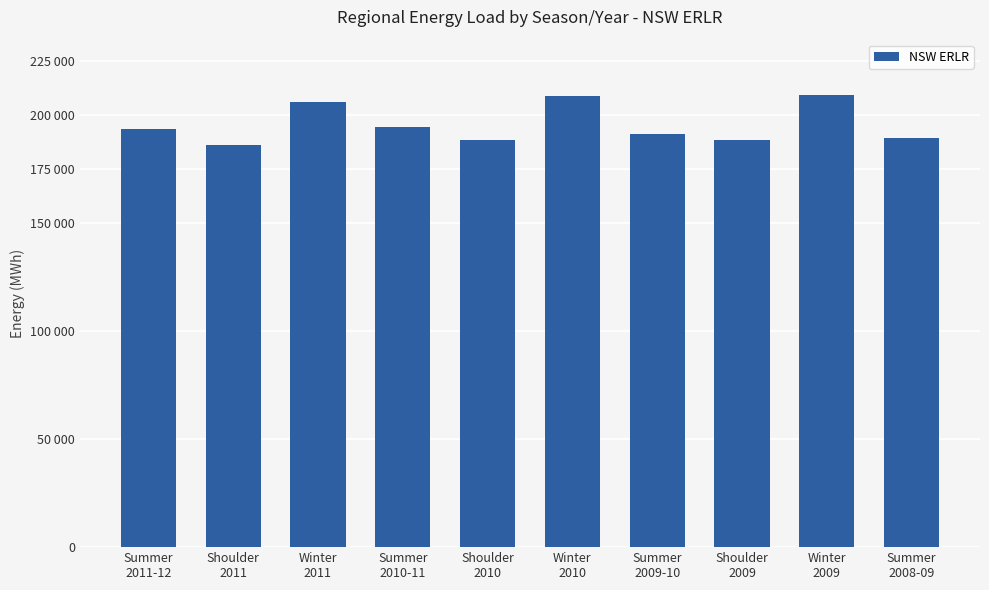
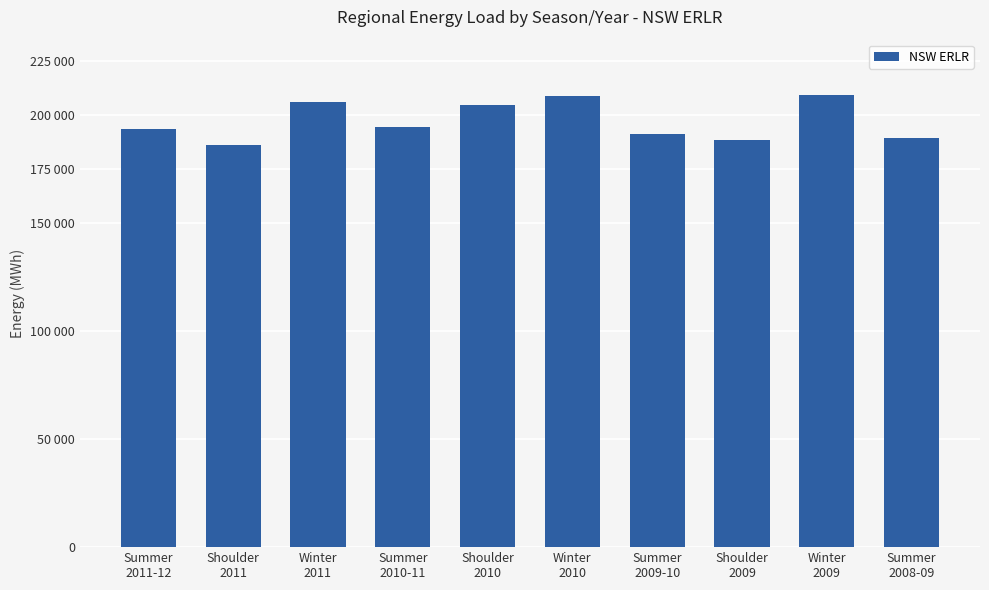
  {
    "Summer 2011-12": 194000,
    "Shoulder 2011": 186000,
    "Winter 2011": 206000,
    "Summer 2010-11": 194000,
-   "Shoulder 2010": 189000,
+   "Shoulder 2010": 205000,
    "Winter 2010": 209000,
    "Summer 2009-10": 192000,
    "Shoulder 2009": 189000,
    "Winter 2009": 210000,
    "Summer 2008-09": 190000
  }
